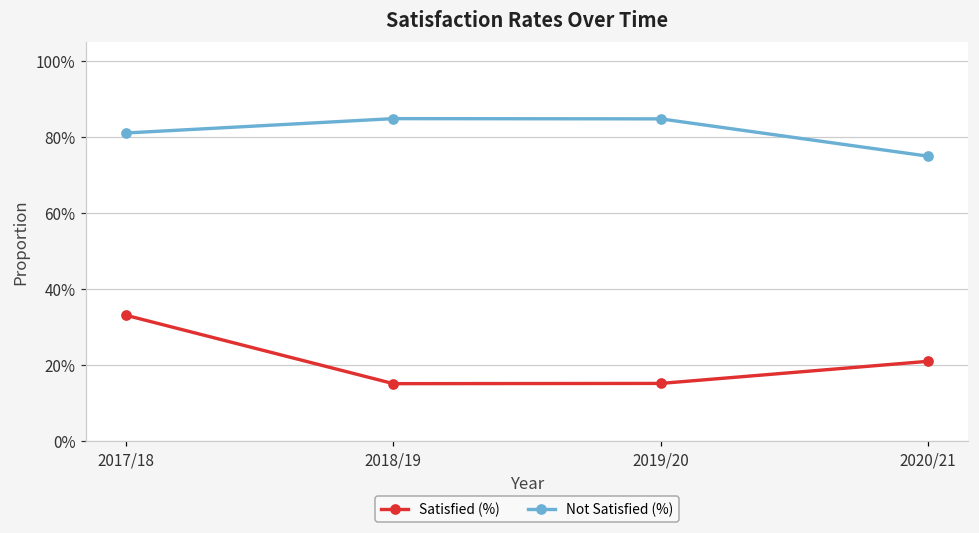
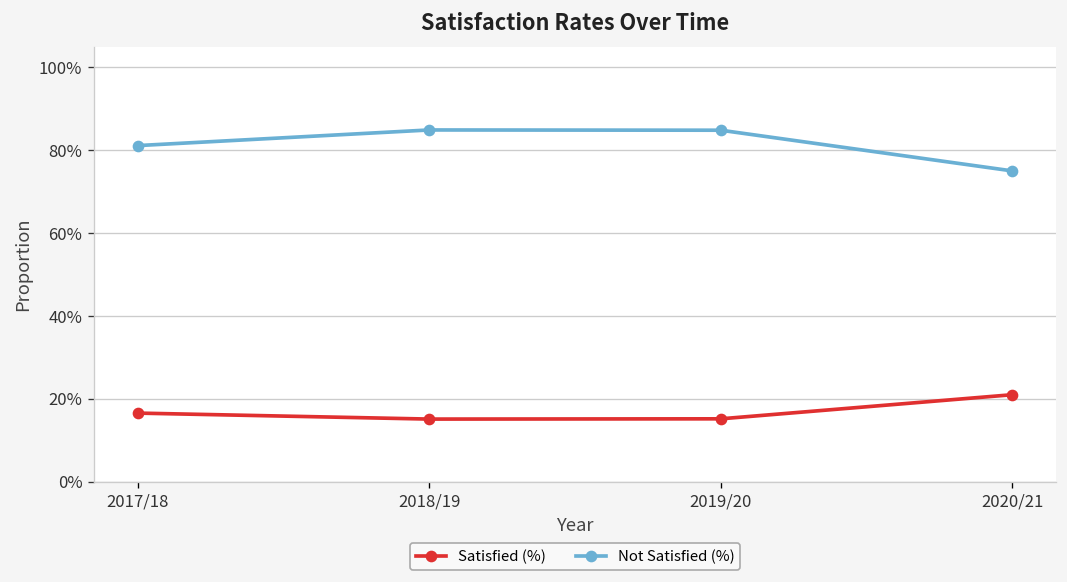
  {
    "Satisfied (%)": {
-     "2017/18": "33%",
+     "2017/18": "17%",
      "2018/19": "15%",
      "2019/20": "15%",
      "2020/21": "21%"
    },
    "Not Satisfied (%)": {
      "2017/18": "81%",
      "2018/19": "85%",
      "2019/20": "85%",
      "2020/21": "75%"
    }
  }
